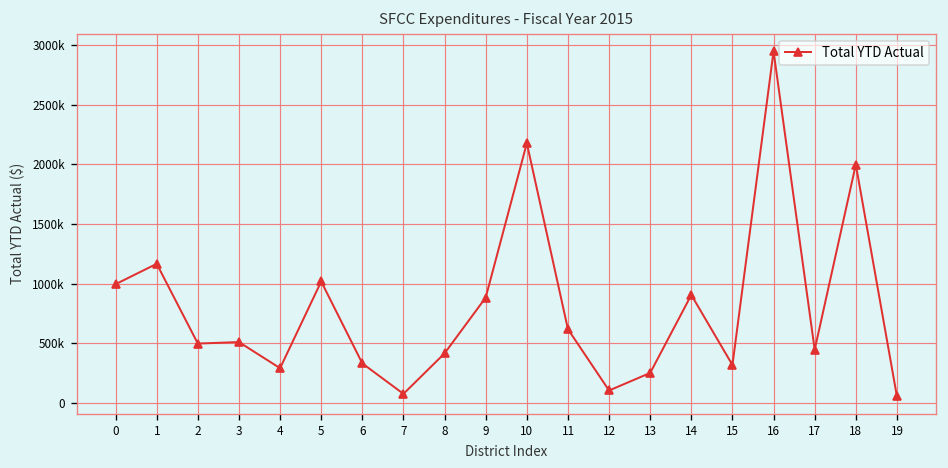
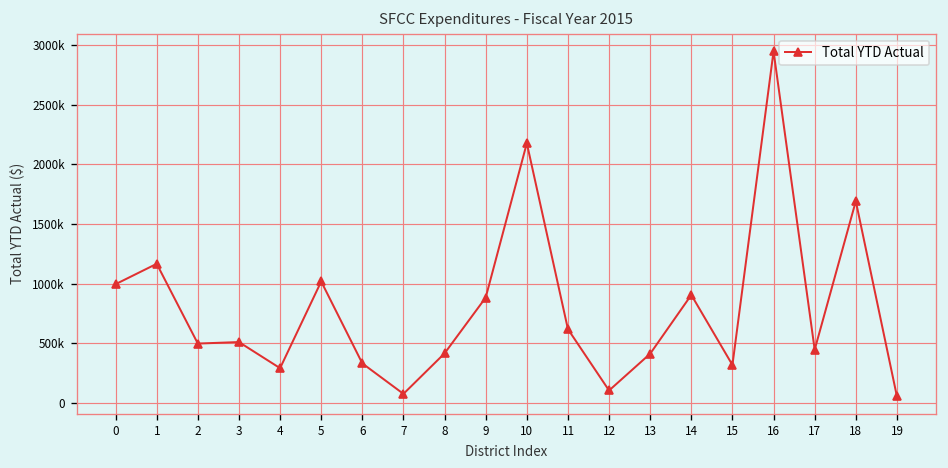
  {
    "0": 1000000,
    "1": 1200000,
    "2": 500000,
    "3": 500000,
    "4": 300000,
    "5": 1000000,
    "6": 300000,
    "7": 100000,
    "8": 400000,
    "9": 900000,
    "10": 2200000,
    "11": 600000,
    "12": 100000,
-   "13": 300000,
+   "13": 400000,
    "14": 900000,
    "15": 300000,
    "16": 2900000,
    "17": 400000,
-   "18": 2000000,
+   "18": 1700000,
    "19": 100000
  }
